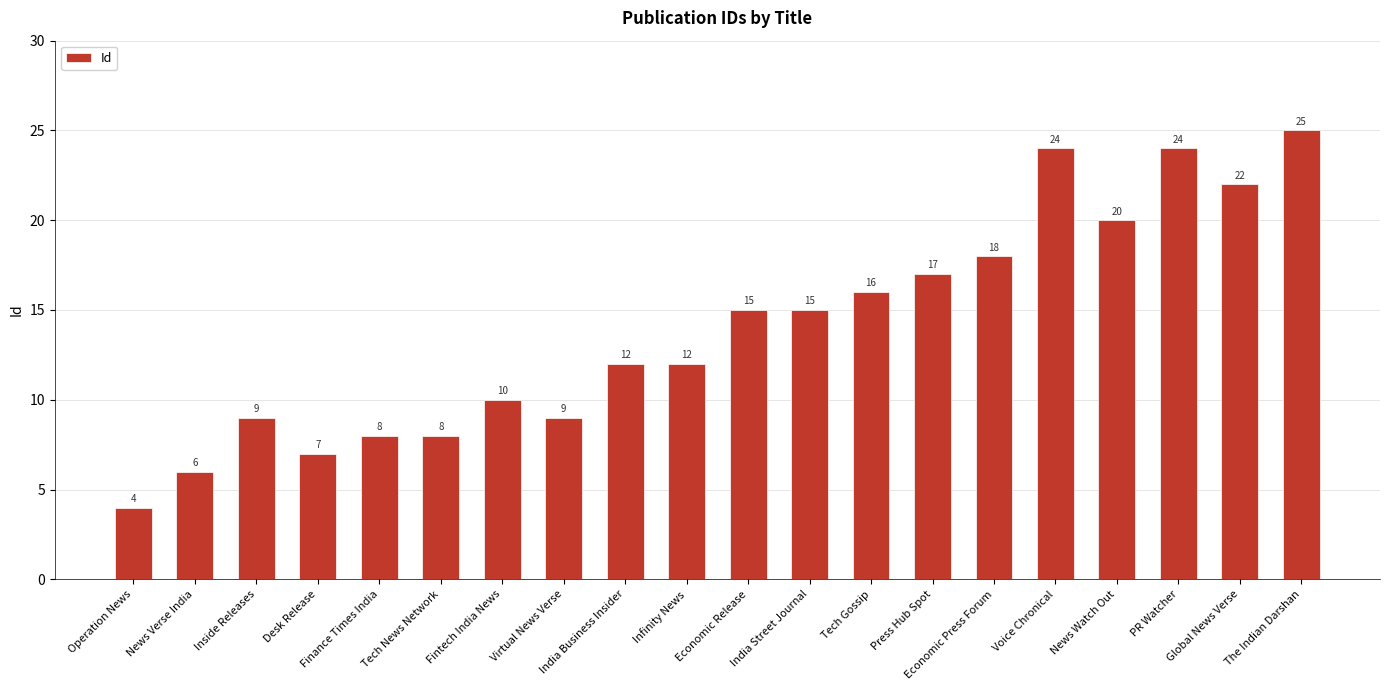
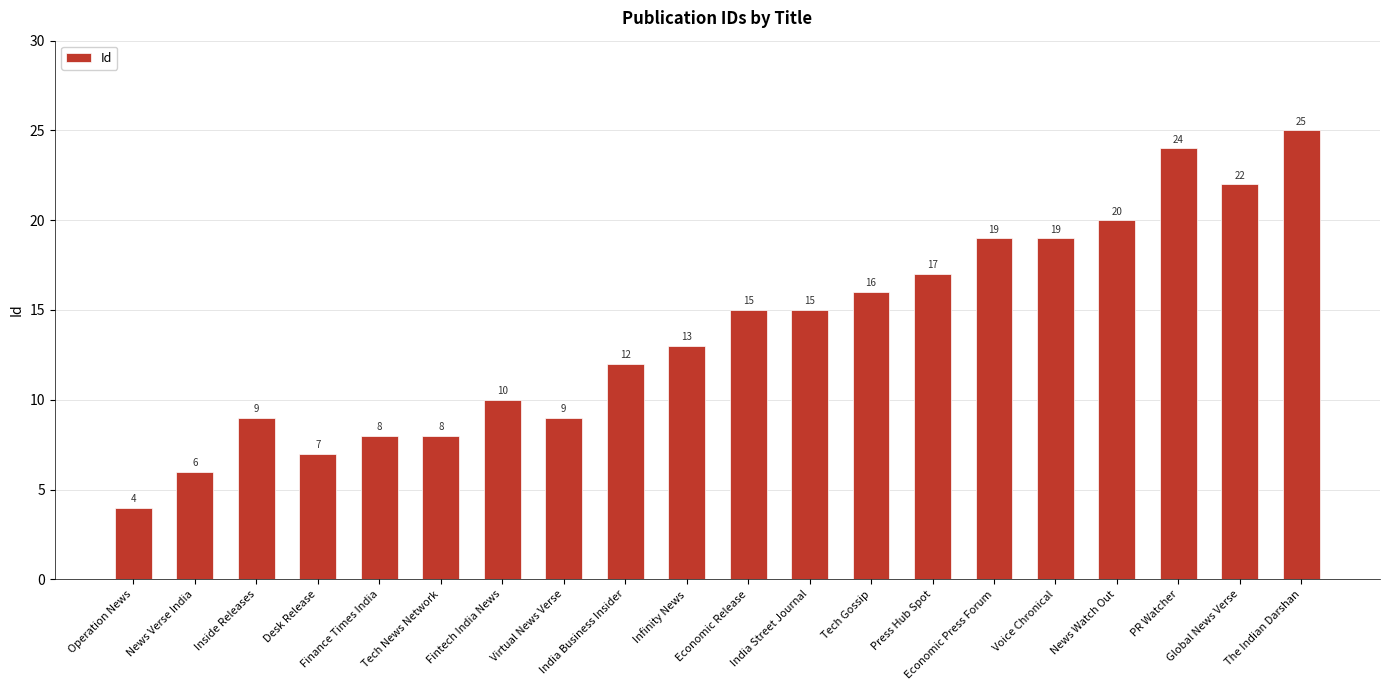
  {
    "Operation News": 4,
    "News Verse India": 6,
    "Inside Releases": 9,
    "Desk Release": 7,
    "Finance Times India": 8,
    "Tech News Network": 8,
    "Fintech India News": 10,
    "Virtual News Verse": 9,
    "India Business Insider": 12,
-   "Infinity News": 12,
+   "Infinity News": 13,
    "Economic Release": 15,
    "India Street Journal": 15,
    "Tech Gossip": 16,
    "Press Hub Spot": 17,
-   "Economic Press Forum": 18,
-   "Voice Chronical": 24,
+   "Economic Press Forum": 19,
+   "Voice Chronical": 19,
    "News Watch Out": 20,
    "PR Watcher": 24,
    "Global News Verse": 22,
    "The Indian Darshan": 25
  }
